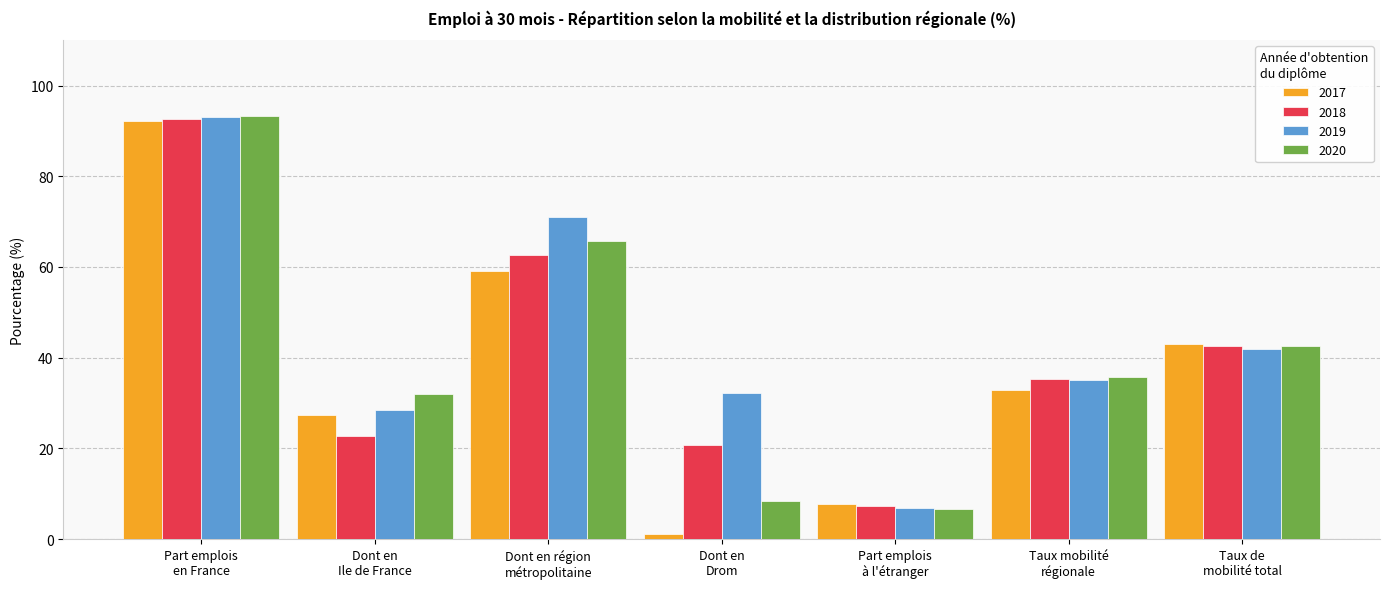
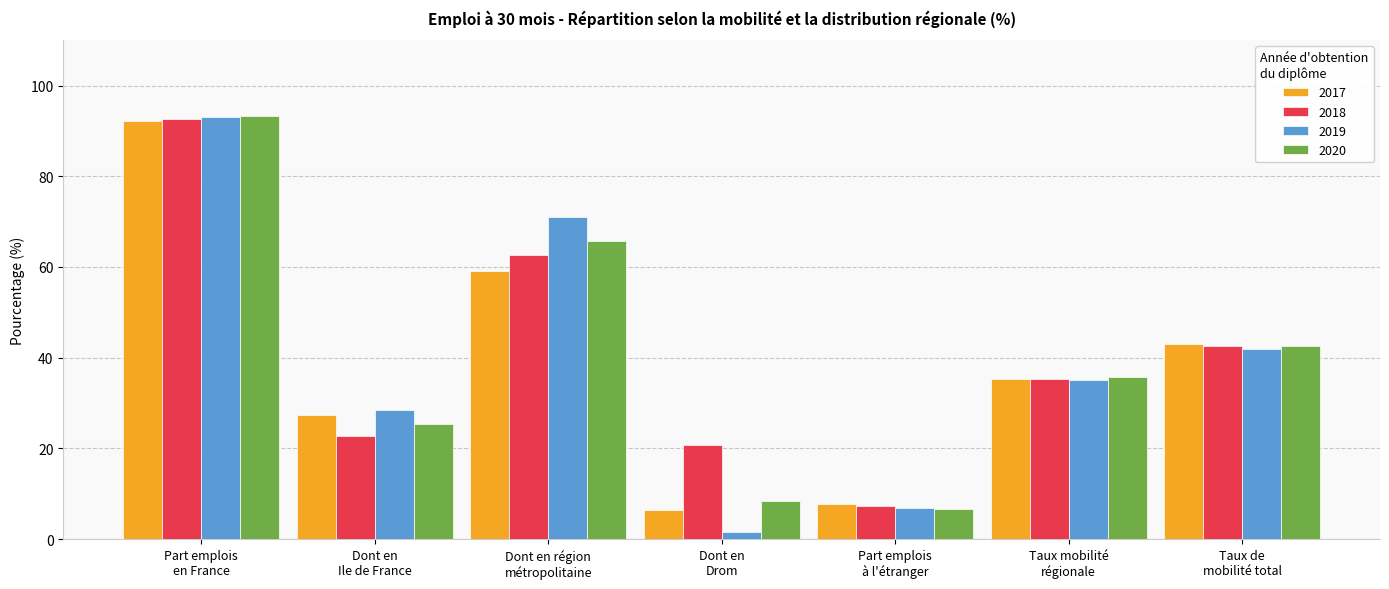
  {
    "2017": {
      "Part emplois en France": 92,
      "Dont en Ile de France": 27,
      "Dont en région métropolitaine": 59,
-     "Dont en Drom": 1,
+     "Dont en Drom": 6,
      "Part emplois à l'étranger": 8,
-     "Taux mobilité régionale": 33,
+     "Taux mobilité régionale": 35,
      "Taux de mobilité total": 43
    },
    "2018": {
      "Part emplois en France": 93,
      "Dont en Ile de France": 23,
      "Dont en région métropolitaine": 63,
      "Dont en Drom": 21,
      "Part emplois à l'étranger": 7,
      "Taux mobilité régionale": 35,
      "Taux de mobilité total": 43
    },
    "2019": {
      "Part emplois en France": 93,
      "Dont en Ile de France": 28,
      "Dont en région métropolitaine": 71,
-     "Dont en Drom": 32,
+     "Dont en Drom": 2,
      "Part emplois à l'étranger": 7,
      "Taux mobilité régionale": 35,
      "Taux de mobilité total": 42
    },
    "2020": {
      "Part emplois en France": 93,
-     "Dont en Ile de France": 32,
+     "Dont en Ile de France": 26,
      "Dont en région métropolitaine": 66,
      "Dont en Drom": 8,
      "Part emplois à l'étranger": 7,
      "Taux mobilité régionale": 36,
      "Taux de mobilité total": 42
    }
  }
